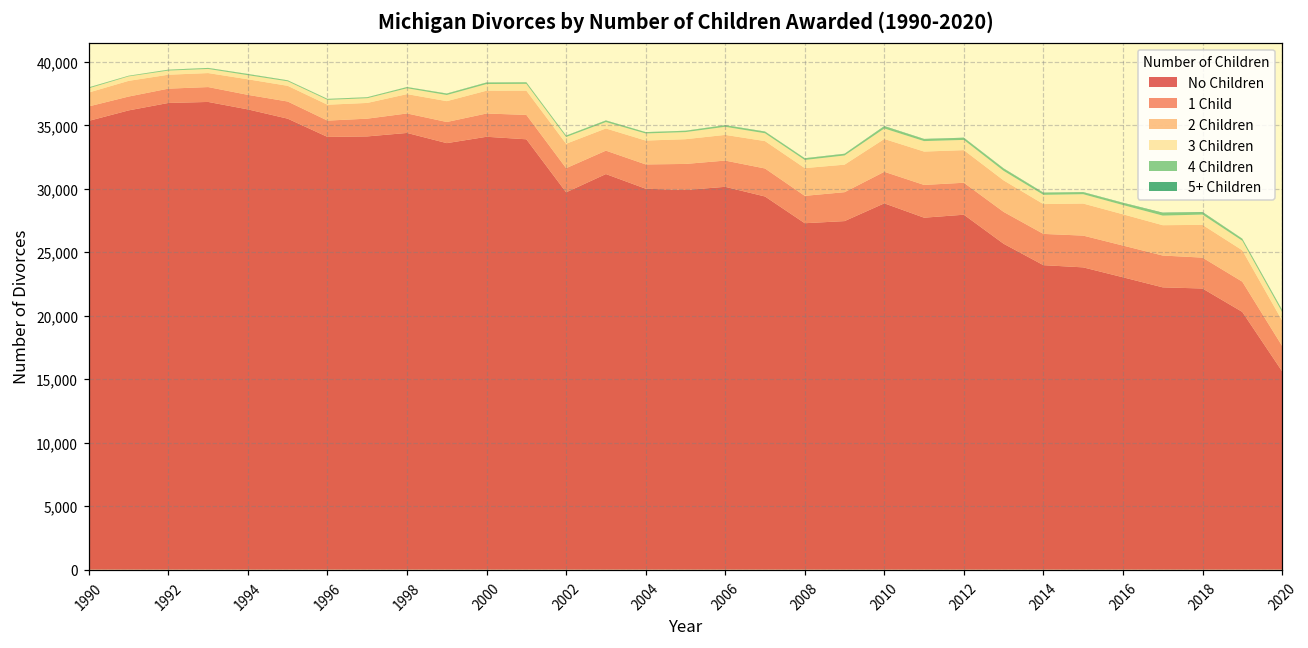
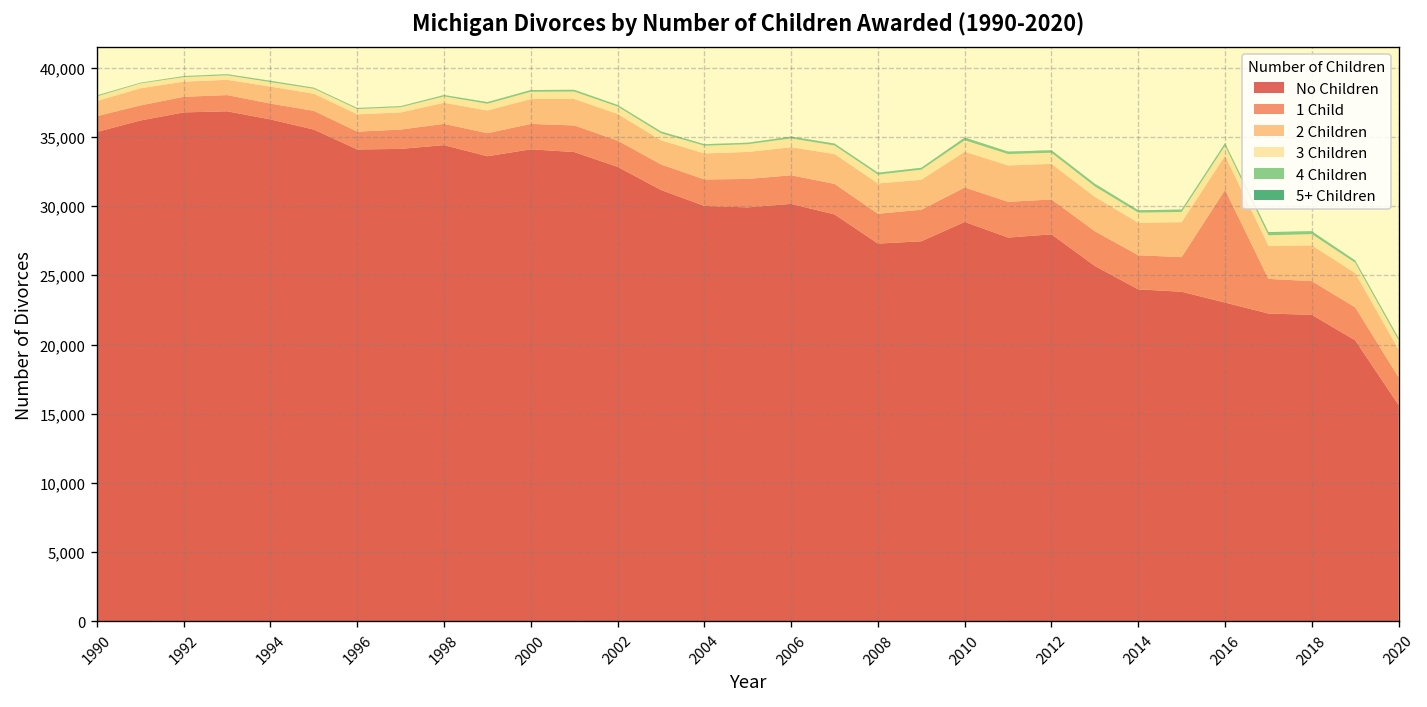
  {
    "No Children": {
      "1990": "35,400",
      "1992": "36,800",
      "1994": "36,300",
      "1996": "34,100",
      "1998": "34,400",
      "2000": "34,100",
-     "2002": "29,700",
+     "2002": "32,800",
      "2004": "30,000",
      "2006": "30,200",
      "2008": "27,300",
      "2010": "28,900",
      "2012": "28,000",
      "2014": "24,000",
      "2016": "23,000",
      "2018": "22,100",
      "2020": "15,600"
    },
    "1 Child": {
      "1990": "1,100",
      "1992": "1,100",
      "1994": "1,100",
      "1996": "1,300",
      "1998": "1,500",
      "2000": "1,800",
      "2002": "1,900",
      "2004": "1,900",
      "2006": "2,100",
      "2008": "2,200",
      "2010": "2,500",
      "2012": "2,500",
      "2014": "2,500",
-     "2016": "2,500",
+     "2016": "8,100",
      "2018": "2,400",
      "2020": "2,000"
    },
    "2 Children": {
      "1990": "1,100",
      "1992": "1,100",
      "1994": "1,200",
      "1996": "1,300",
      "1998": "1,500",
      "2000": "1,800",
      "2002": "1,900",
      "2004": "1,900",
      "2006": "2,000",
      "2008": "2,200",
      "2010": "2,600",
      "2012": "2,600",
      "2014": "2,400",
      "2016": "2,500",
      "2018": "2,600",
      "2020": "2,000"
    }
  }
